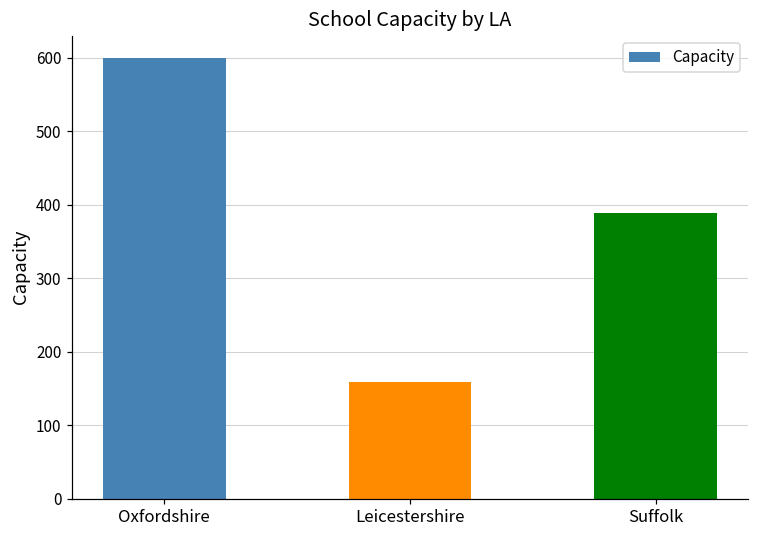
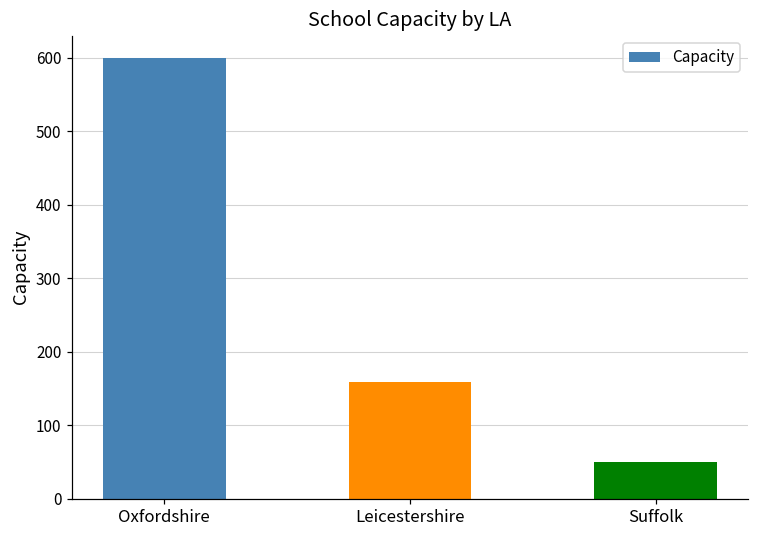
  {
    "Oxfordshire": 600,
    "Leicestershire": 160,
-   "Suffolk": 390
+   "Suffolk": 50
  }
